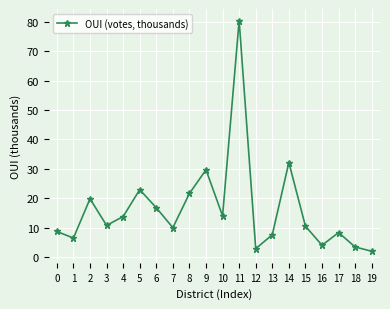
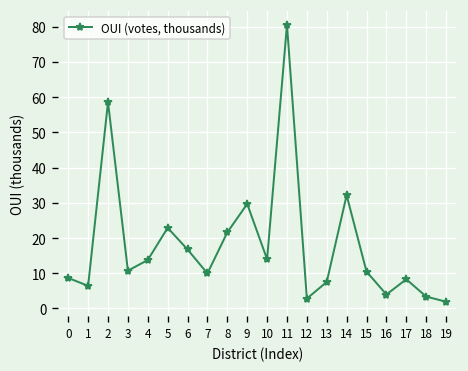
  {
    "0": 9,
    "1": 6,
-   "2": 20,
+   "2": 59,
    "3": 11,
    "4": 14,
    "5": 23,
    "6": 17,
    "7": 10,
    "8": 22,
    "9": 30,
    "10": 14,
    "11": 81,
    "12": 3,
    "13": 8,
    "14": 32,
    "15": 10,
    "16": 4,
    "17": 8,
    "18": 3,
    "19": 2
  }
